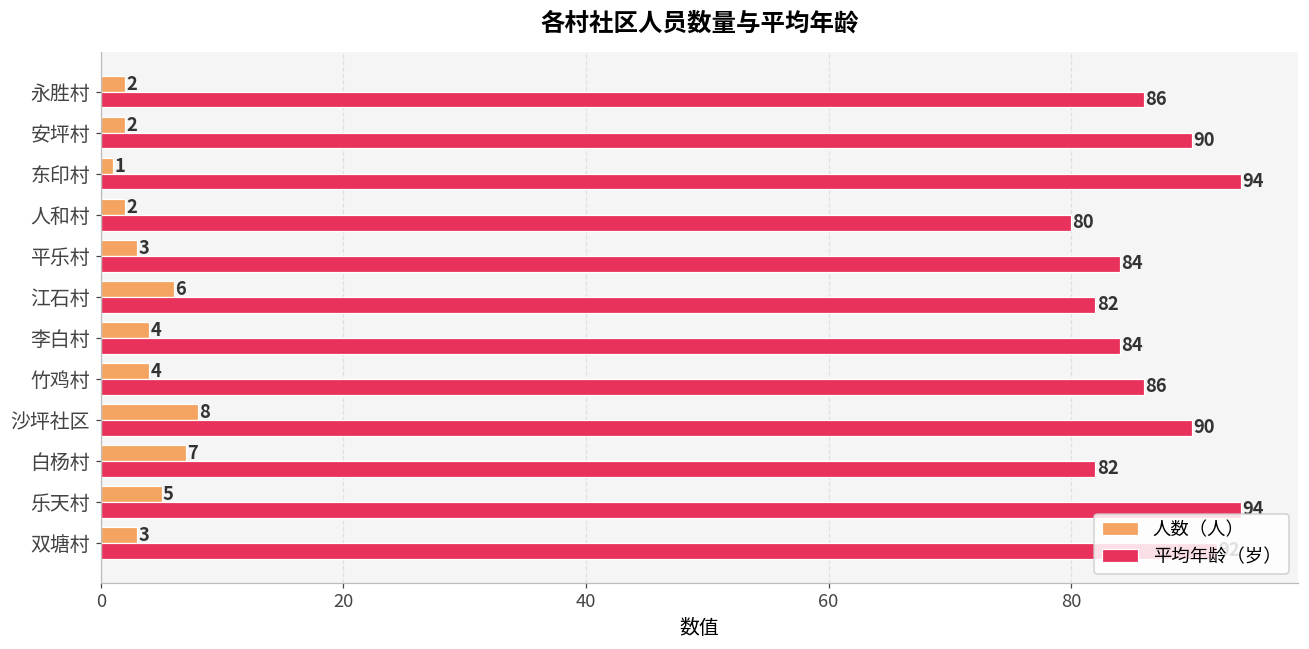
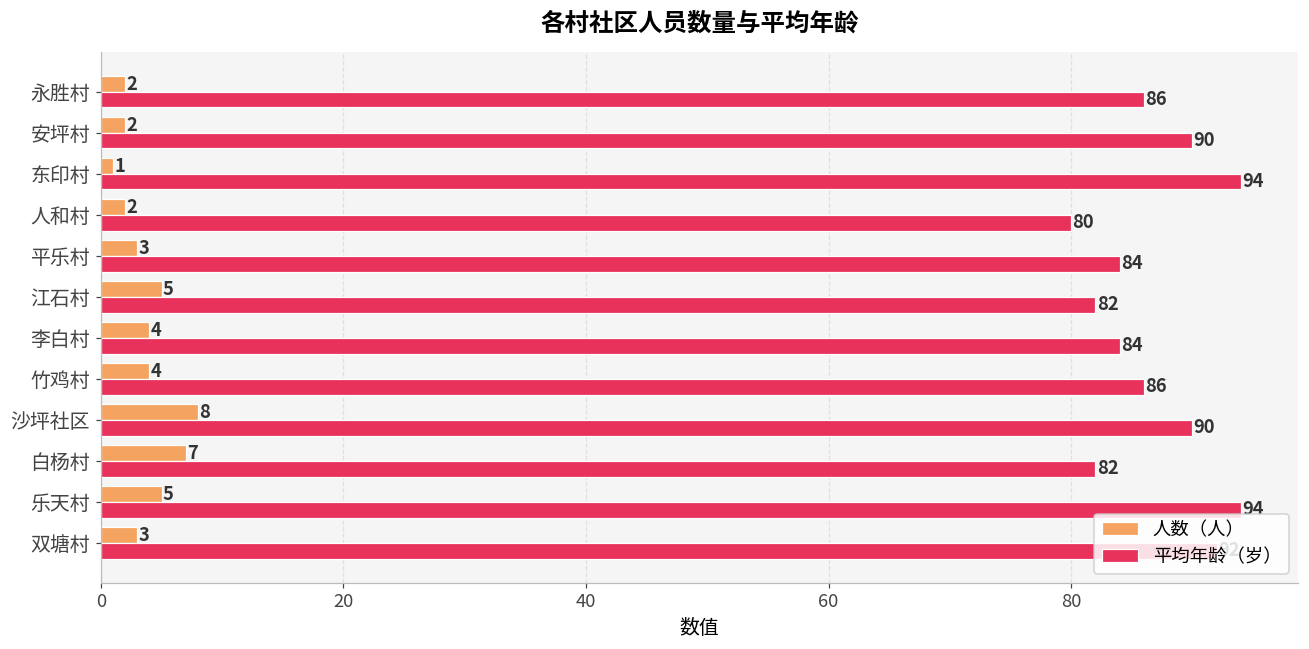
  {
    "人数（人）": {
      "永胜村": 2,
      "安坪村": 2,
      "东印村": 1,
      "人和村": 2,
      "平乐村": 3,
-     "江石村": 6,
+     "江石村": 5,
      "李白村": 4,
      "竹鸡村": 4,
      "沙坪社区": 8,
      "白杨村": 7,
      "乐天村": 5,
      "双塘村": 3
    },
    "平均年龄（岁）": {
      "永胜村": 86,
      "安坪村": 90,
      "东印村": 94,
      "人和村": 80,
      "平乐村": 84,
      "江石村": 82,
      "李白村": 84,
      "竹鸡村": 86,
      "沙坪社区": 90,
      "白杨村": 82
    }
  }
